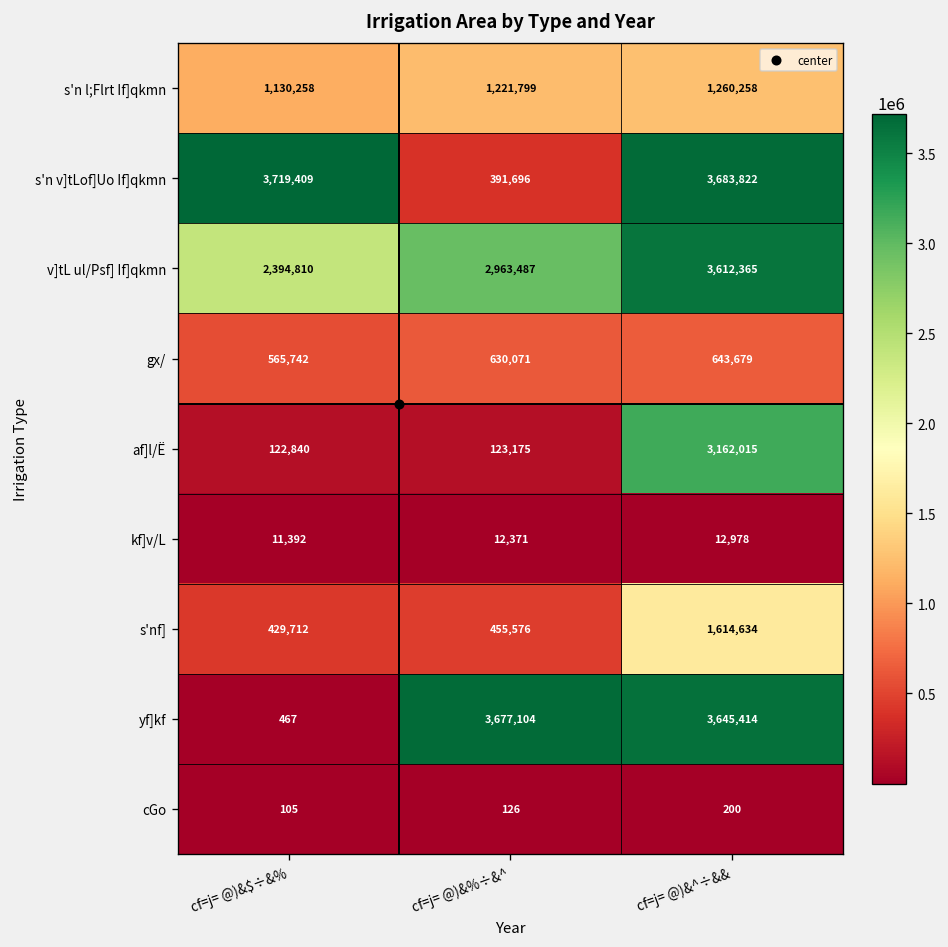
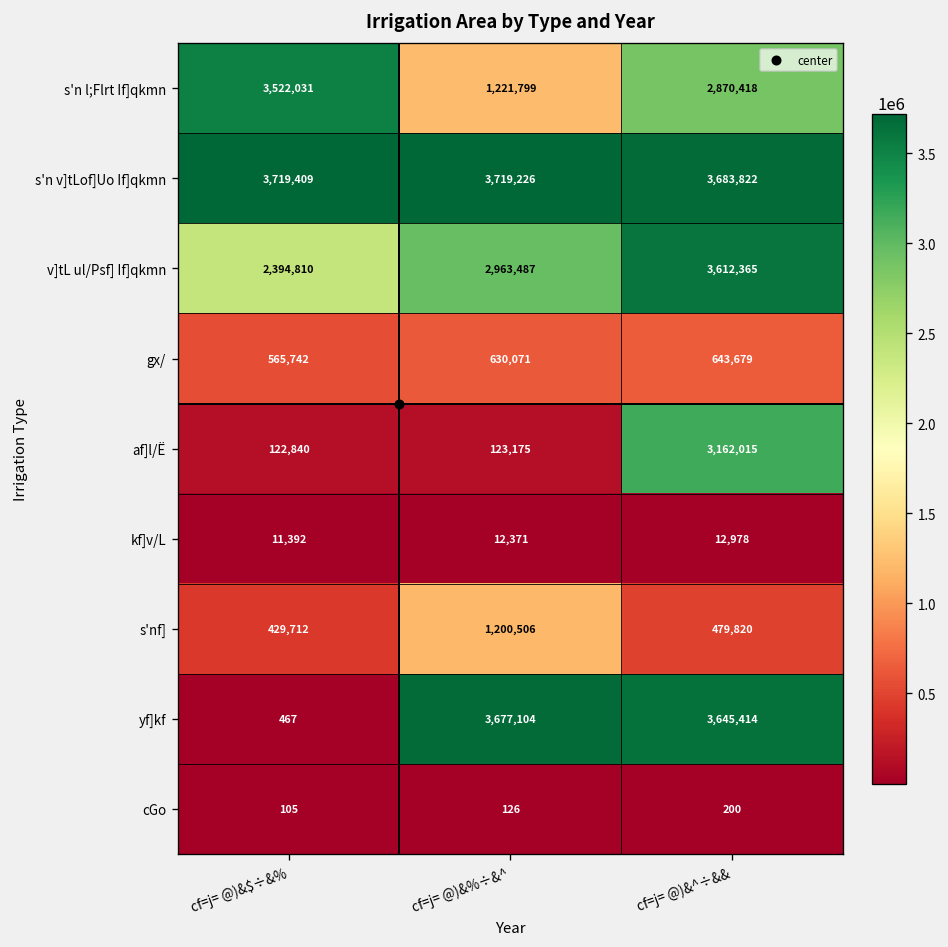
  {
    "s'n l;Flrt If]qkmn": {
-     "cf=j= @)&$÷&%": "1,130,258",
+     "cf=j= @)&$÷&%": "3,522,031",
      "cf=j= @)&%÷&^": "1,221,799",
-     "cf=j= @)&^÷&&": "1,260,258"
+     "cf=j= @)&^÷&&": "2,870,418"
    },
    "s'n v]tLof]Uo If]qkmn": {
      "cf=j= @)&$÷&%": "3,719,409",
-     "cf=j= @)&%÷&^": "391,696",
+     "cf=j= @)&%÷&^": "3,719,226",
      "cf=j= @)&^÷&&": "3,683,822"
    },
    "v]tL ul/Psf] If]qkmn": {
      "cf=j= @)&$÷&%": "2,394,810",
      "cf=j= @)&%÷&^": "2,963,487",
      "cf=j= @)&^÷&&": "3,612,365"
    },
    "gx/": {
      "cf=j= @)&$÷&%": "565,742",
      "cf=j= @)&%÷&^": "630,071",
      "cf=j= @)&^÷&&": "643,679"
    },
    "af]l/Ë": {
      "cf=j= @)&$÷&%": "122,840",
      "cf=j= @)&%÷&^": "123,175",
      "cf=j= @)&^÷&&": "3,162,015"
    },
    "kf]v/L": {
      "cf=j= @)&$÷&%": "11,392",
      "cf=j= @)&%÷&^": "12,371",
      "cf=j= @)&^÷&&": "12,978"
    },
    "s'nf]": {
      "cf=j= @)&$÷&%": "429,712",
-     "cf=j= @)&%÷&^": "455,576",
-     "cf=j= @)&^÷&&": "1,614,634"
+     "cf=j= @)&%÷&^": "1,200,506",
+     "cf=j= @)&^÷&&": "479,820"
    },
    "yf]kf": {
      "cf=j= @)&$÷&%": "467",
      "cf=j= @)&%÷&^": "3,677,104",
      "cf=j= @)&^÷&&": "3,645,414"
    },
    "cGo": {
      "cf=j= @)&$÷&%": "105",
      "cf=j= @)&%÷&^": "126",
      "cf=j= @)&^÷&&": "200"
    }
  }
